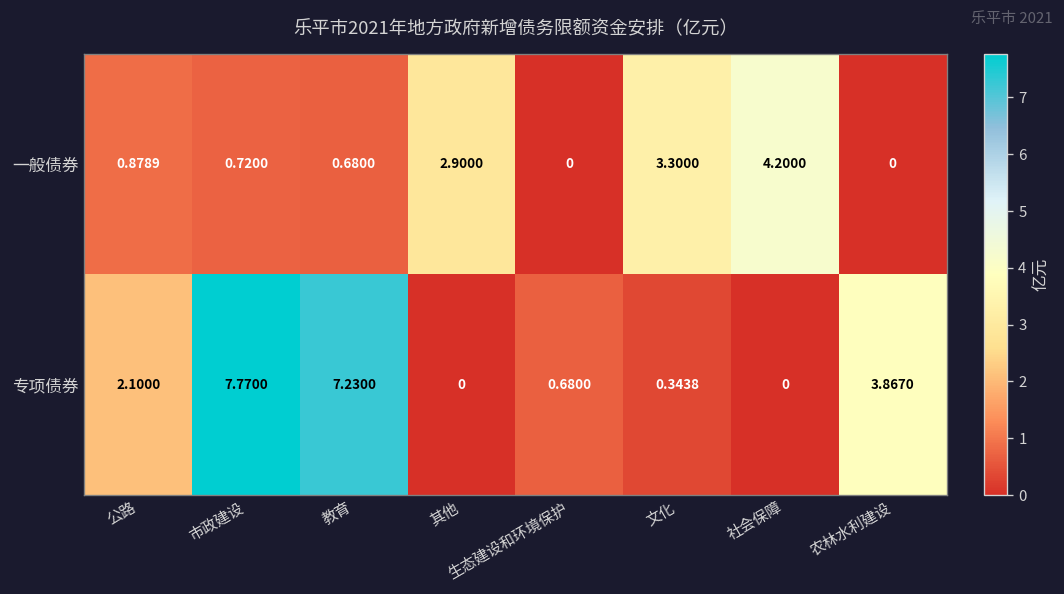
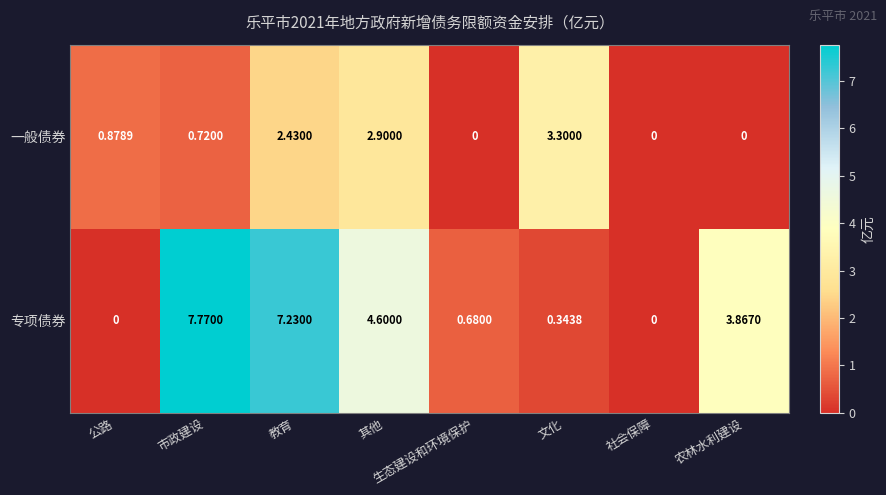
  {
    "一般债券": {
      "公路": 0.8789,
      "市政建设": 0.7200,
-     "教育": 0.6800,
+     "教育": 2.4300,
      "其他": 2.9000,
      "生态建设和环境保护": 0,
      "文化": 3.3000,
-     "社会保障": 4.2000,
+     "社会保障": 0,
      "农林水利建设": 0
    },
    "专项债券": {
-     "公路": 2.1000,
+     "公路": 0,
      "市政建设": 7.7700,
      "教育": 7.2300,
-     "其他": 0,
+     "其他": 4.6000,
      "生态建设和环境保护": 0.6800,
      "文化": 0.3438,
      "社会保障": 0,
      "农林水利建设": 3.8670
    }
  }
